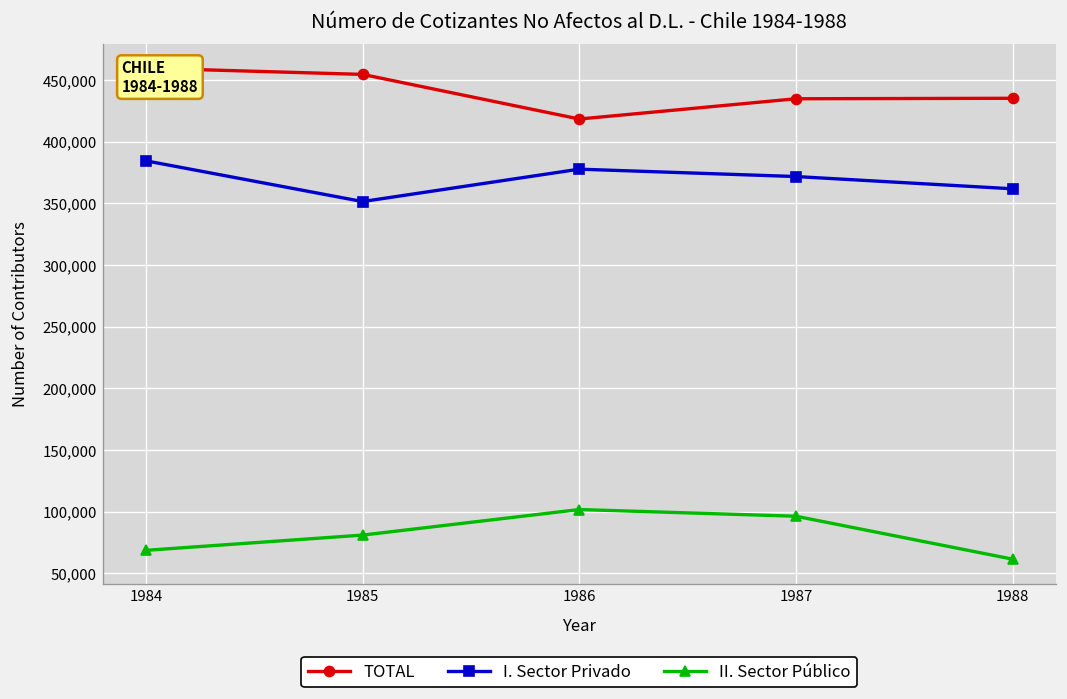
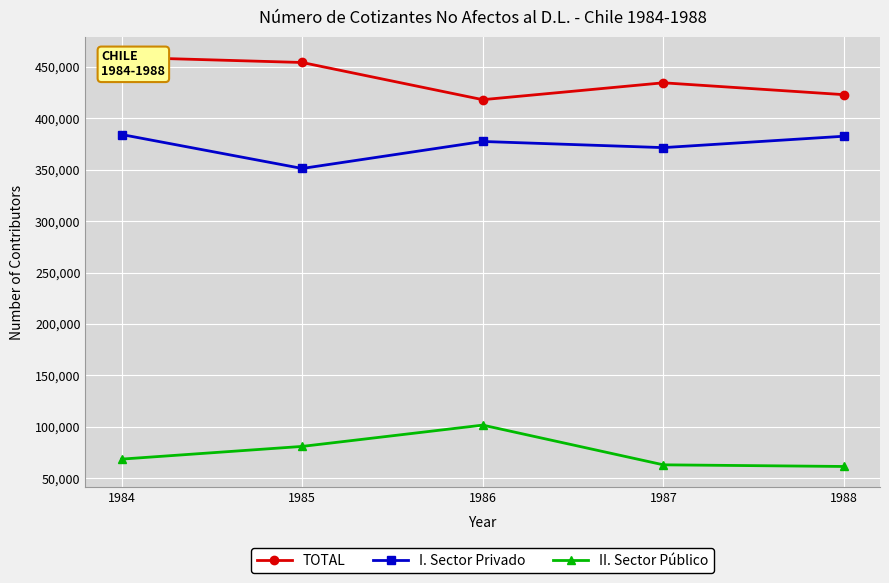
  {
    "TOTAL": {
      "1985": "454,000",
      "1986": "418,000",
      "1987": "435,000",
-     "1988": "435,000"
+     "1988": "423,000"
    },
    "I. Sector Privado": {
      "1984": "384,000",
      "1985": "351,000",
      "1986": "378,000",
      "1987": "372,000",
-     "1988": "362,000"
+     "1988": "383,000"
    },
    "II. Sector Público": {
      "1984": "69,000",
      "1985": "81,000",
      "1986": "102,000",
-     "1987": "96,000",
+     "1987": "63,000",
      "1988": "61,000"
    }
  }
